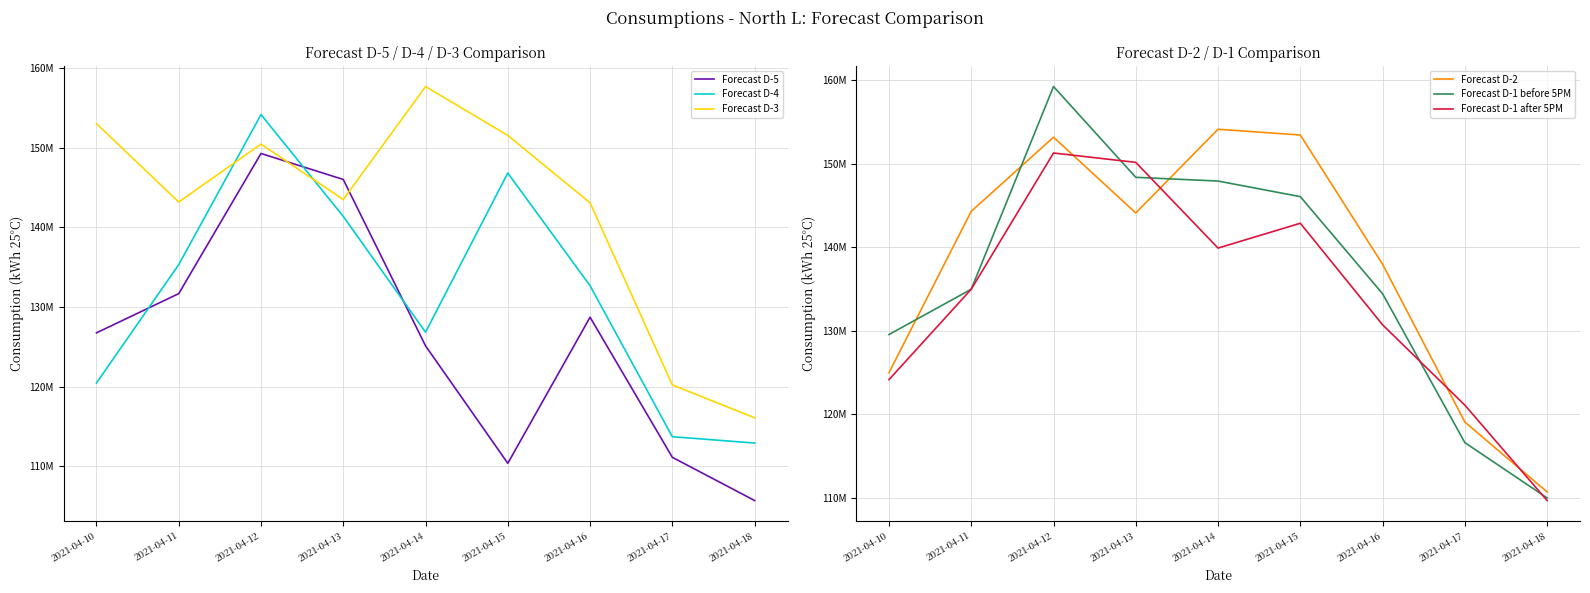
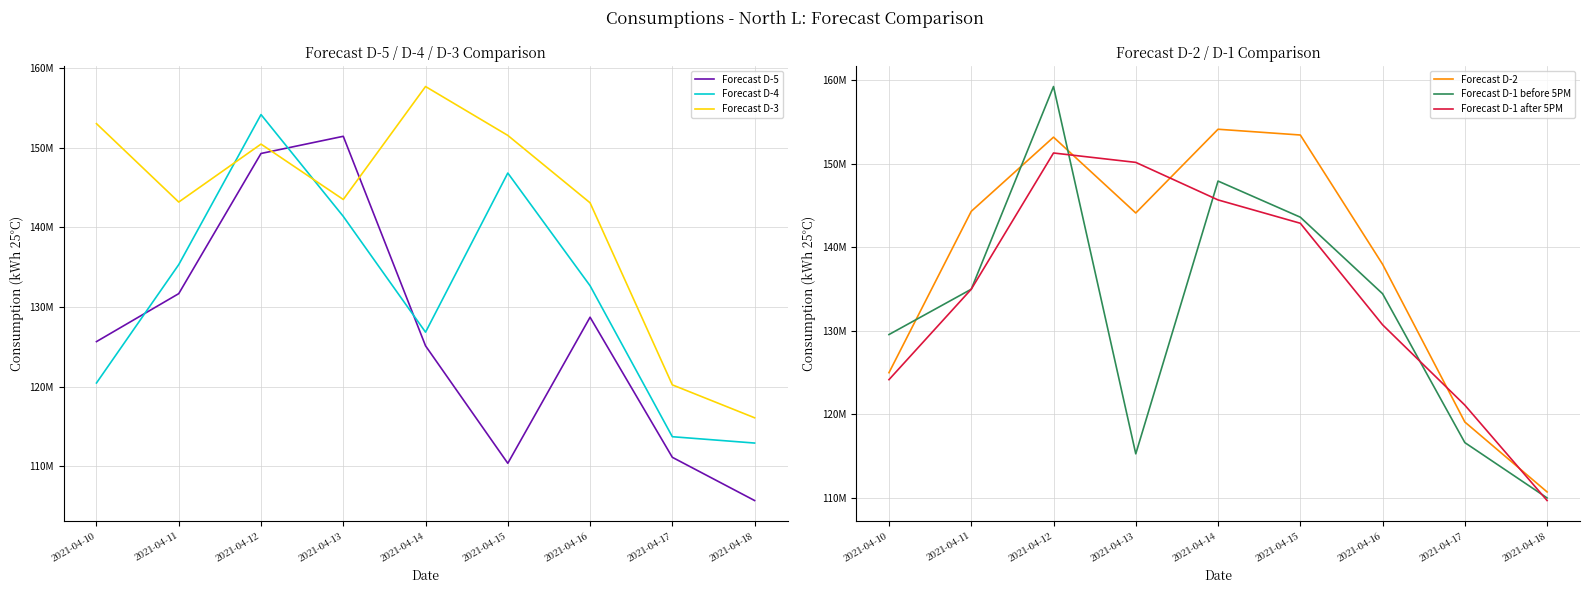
  {
    "Forecast D-5 / D-4 / D-3 Comparison": {
      "Forecast D-5": {
-       "2021-04-10": 127000000,
+       "2021-04-10": 126000000,
        "2021-04-11": 132000000,
        "2021-04-12": 149000000,
-       "2021-04-13": 146000000,
+       "2021-04-13": 151000000,
        "2021-04-14": 125000000,
        "2021-04-15": 110000000,
        "2021-04-16": 129000000,
        "2021-04-17": 111000000,
        "2021-04-18": 106000000
      },
      "Forecast D-4": {
        "2021-04-10": 120000000,
        "2021-04-11": 135000000,
        "2021-04-12": 154000000,
        "2021-04-13": 141000000,
        "2021-04-14": 127000000,
        "2021-04-15": 147000000,
        "2021-04-16": 133000000,
        "2021-04-17": 114000000,
        "2021-04-18": 113000000
      },
      "Forecast D-3": {
        "2021-04-10": 153000000,
        "2021-04-11": 143000000,
        "2021-04-12": 150000000,
        "2021-04-13": 144000000,
        "2021-04-14": 158000000,
        "2021-04-15": 152000000,
        "2021-04-16": 143000000,
        "2021-04-17": 120000000,
        "2021-04-18": 116000000
      }
    },
    "Forecast D-2 / D-1 Comparison": {
      "Forecast D-2": {
        "2021-04-10": 125000000,
        "2021-04-11": 144000000,
        "2021-04-12": 153000000,
        "2021-04-13": 144000000,
        "2021-04-14": 154000000,
        "2021-04-15": 153000000,
        "2021-04-16": 138000000,
        "2021-04-17": 119000000,
        "2021-04-18": 111000000
      },
      "Forecast D-1 before 5PM": {
        "2021-04-10": 130000000,
        "2021-04-12": 159000000,
-       "2021-04-13": 148000000,
+       "2021-04-13": 115000000,
        "2021-04-14": 148000000,
-       "2021-04-15": 146000000,
+       "2021-04-15": 144000000,
        "2021-04-16": 134000000,
        "2021-04-17": 117000000,
        "2021-04-18": 110000000
      },
      "Forecast D-1 after 5PM": {
        "2021-04-10": 124000000,
        "2021-04-12": 151000000,
        "2021-04-13": 150000000,
-       "2021-04-14": 140000000,
+       "2021-04-14": 146000000,
        "2021-04-15": 143000000,
        "2021-04-16": 131000000,
        "2021-04-17": 121000000,
        "2021-04-18": 110000000
      }
    }
  }
